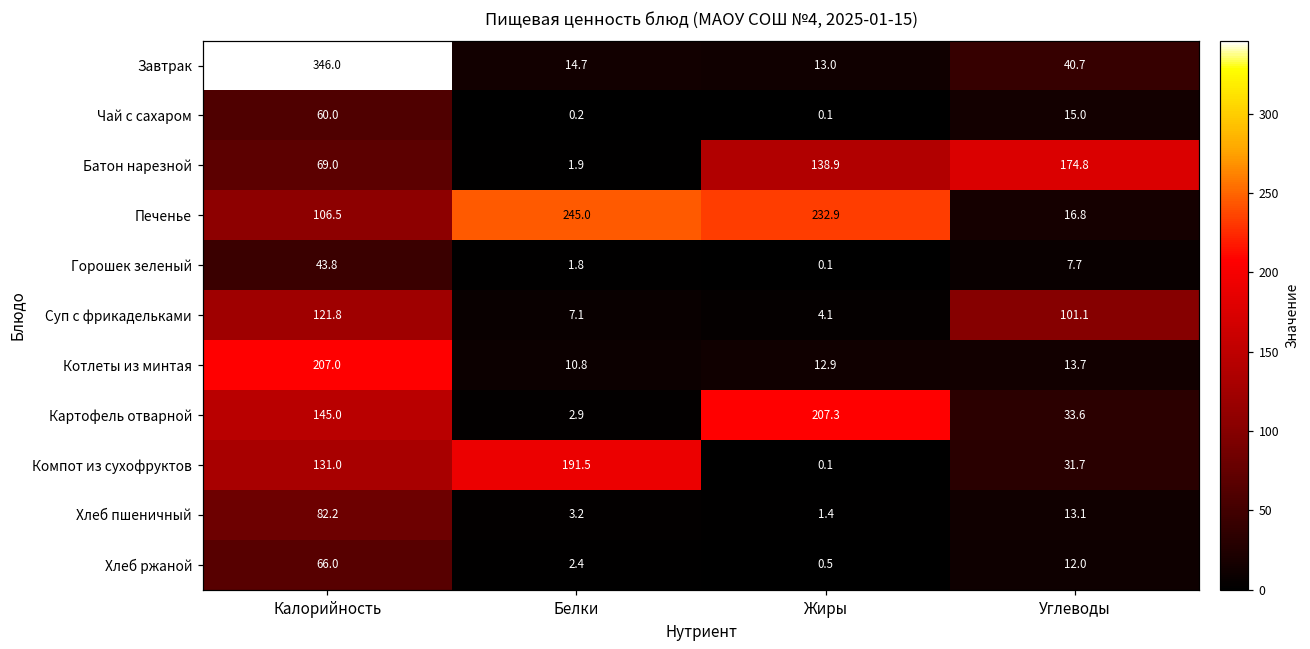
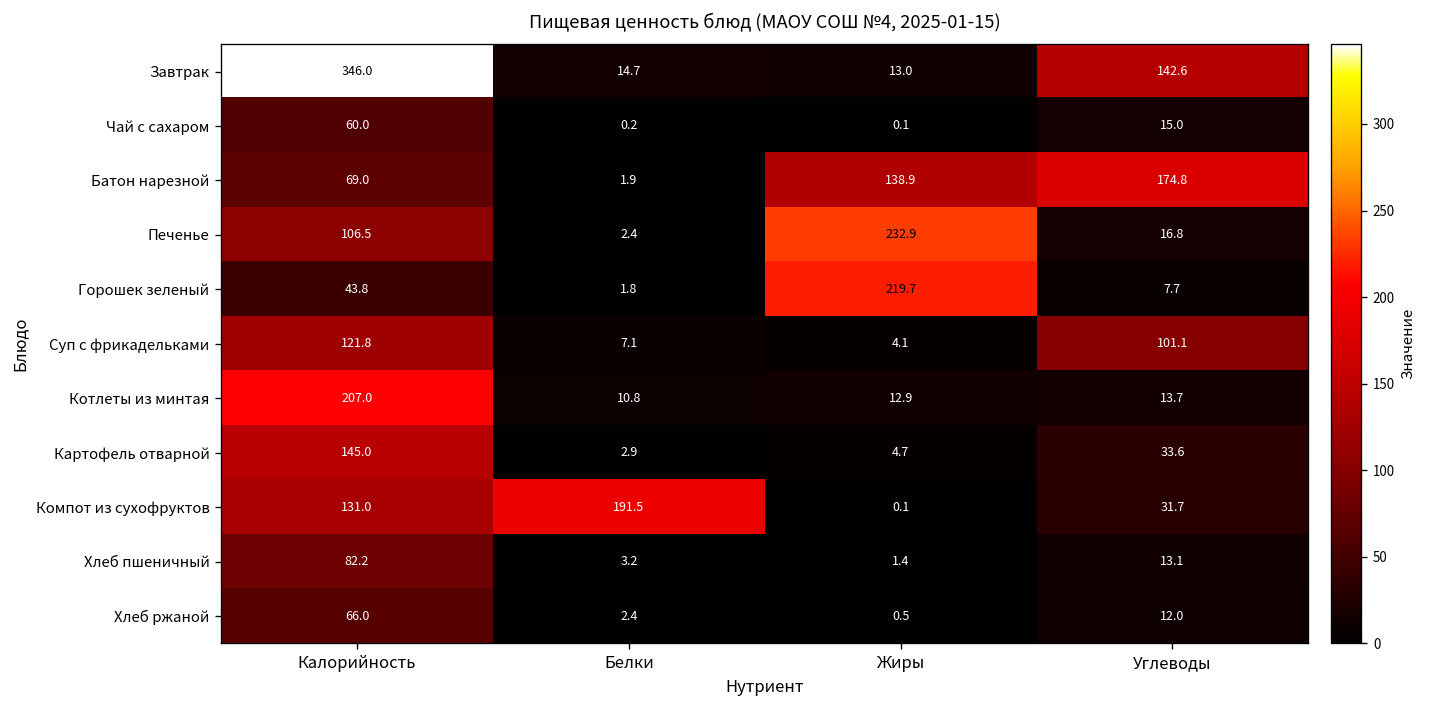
  {
    "Завтрак": {
      "Калорийность": 346.0,
      "Белки": 14.7,
      "Жиры": 13.0,
-     "Углеводы": 40.7
+     "Углеводы": 142.6
    },
    "Чай с сахаром": {
      "Калорийность": 60.0,
      "Белки": 0.2,
      "Жиры": 0.1,
      "Углеводы": 15.0
    },
    "Батон нарезной": {
      "Калорийность": 69.0,
      "Белки": 1.9,
      "Жиры": 138.9,
      "Углеводы": 174.8
    },
    "Печенье": {
      "Калорийность": 106.5,
-     "Белки": 245.0,
+     "Белки": 2.4,
      "Жиры": 232.9,
      "Углеводы": 16.8
    },
    "Горошек зеленый": {
      "Калорийность": 43.8,
      "Белки": 1.8,
-     "Жиры": 0.1,
+     "Жиры": 219.7,
      "Углеводы": 7.7
    },
    "Суп с фрикадельками": {
      "Калорийность": 121.8,
      "Белки": 7.1,
      "Жиры": 4.1,
      "Углеводы": 101.1
    },
    "Котлеты из минтая": {
      "Калорийность": 207.0,
      "Белки": 10.8,
      "Жиры": 12.9,
      "Углеводы": 13.7
    },
    "Картофель отварной": {
      "Калорийность": 145.0,
      "Белки": 2.9,
-     "Жиры": 207.3,
+     "Жиры": 4.7,
      "Углеводы": 33.6
    },
    "Компот из сухофруктов": {
      "Калорийность": 131.0,
      "Белки": 191.5,
      "Жиры": 0.1,
      "Углеводы": 31.7
    },
    "Хлеб пшеничный": {
      "Калорийность": 82.2,
      "Белки": 3.2,
      "Жиры": 1.4,
      "Углеводы": 13.1
    },
    "Хлеб ржаной": {
      "Калорийность": 66.0,
      "Белки": 2.4,
      "Жиры": 0.5,
      "Углеводы": 12.0
    }
  }
